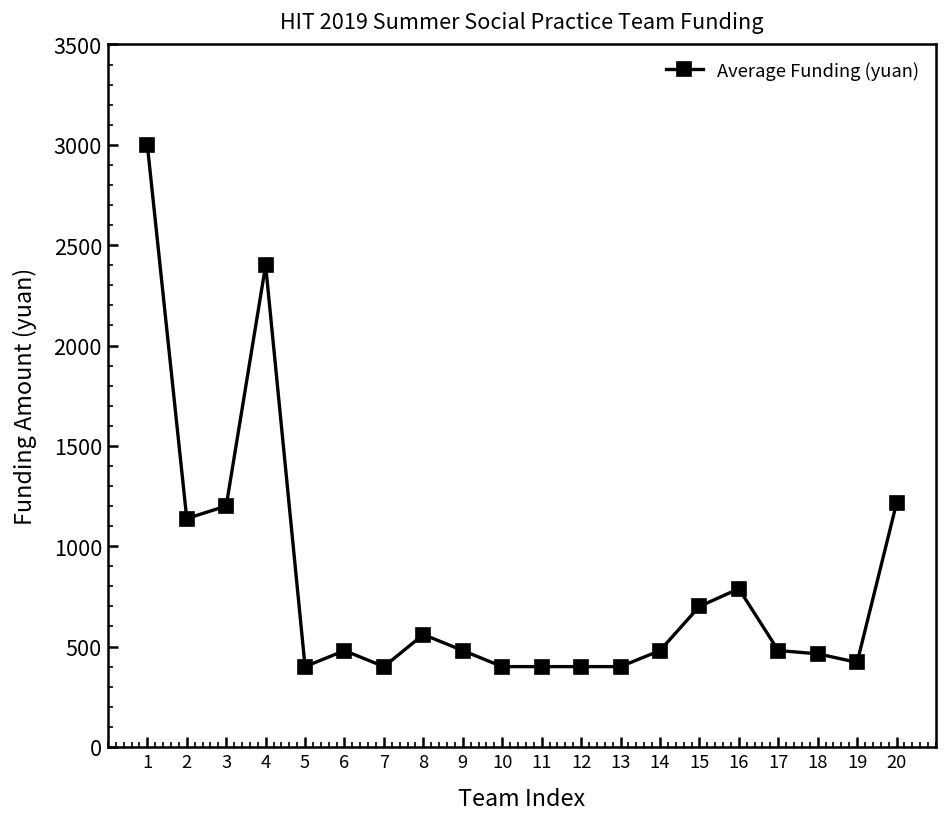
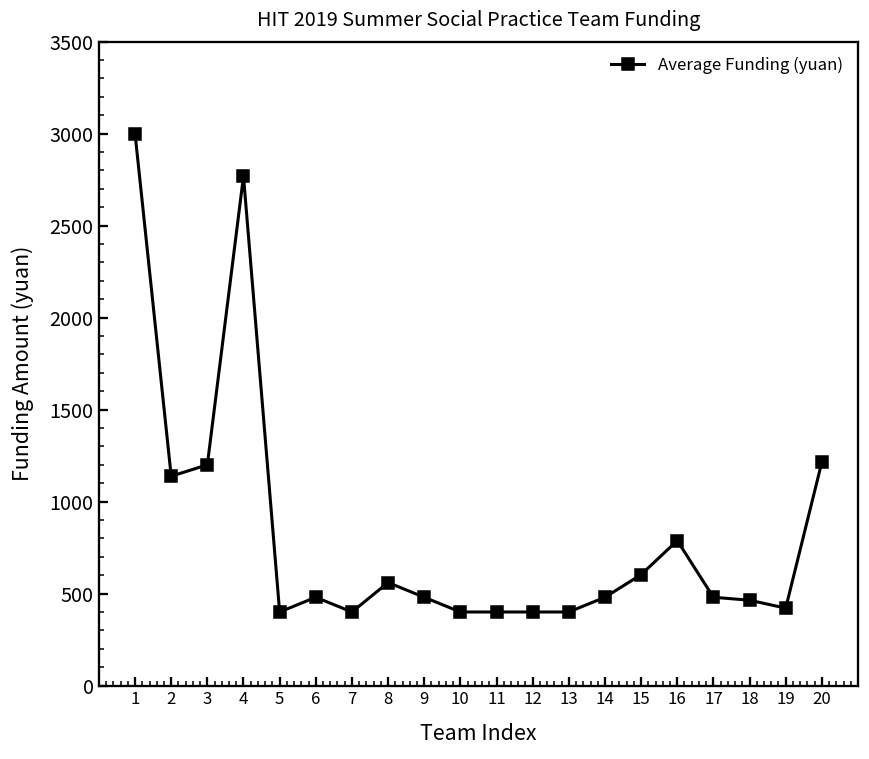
  {
    "1": 3000,
    "2": 1140,
    "3": 1200,
-   "4": 2400,
+   "4": 2770,
    "5": 400,
    "6": 480,
    "7": 400,
    "8": 560,
    "9": 480,
    "10": 400,
    "11": 400,
    "12": 400,
    "13": 400,
    "14": 480,
-   "15": 700,
+   "15": 600,
    "16": 790,
    "17": 480,
    "18": 460,
    "19": 420,
    "20": 1220
  }
